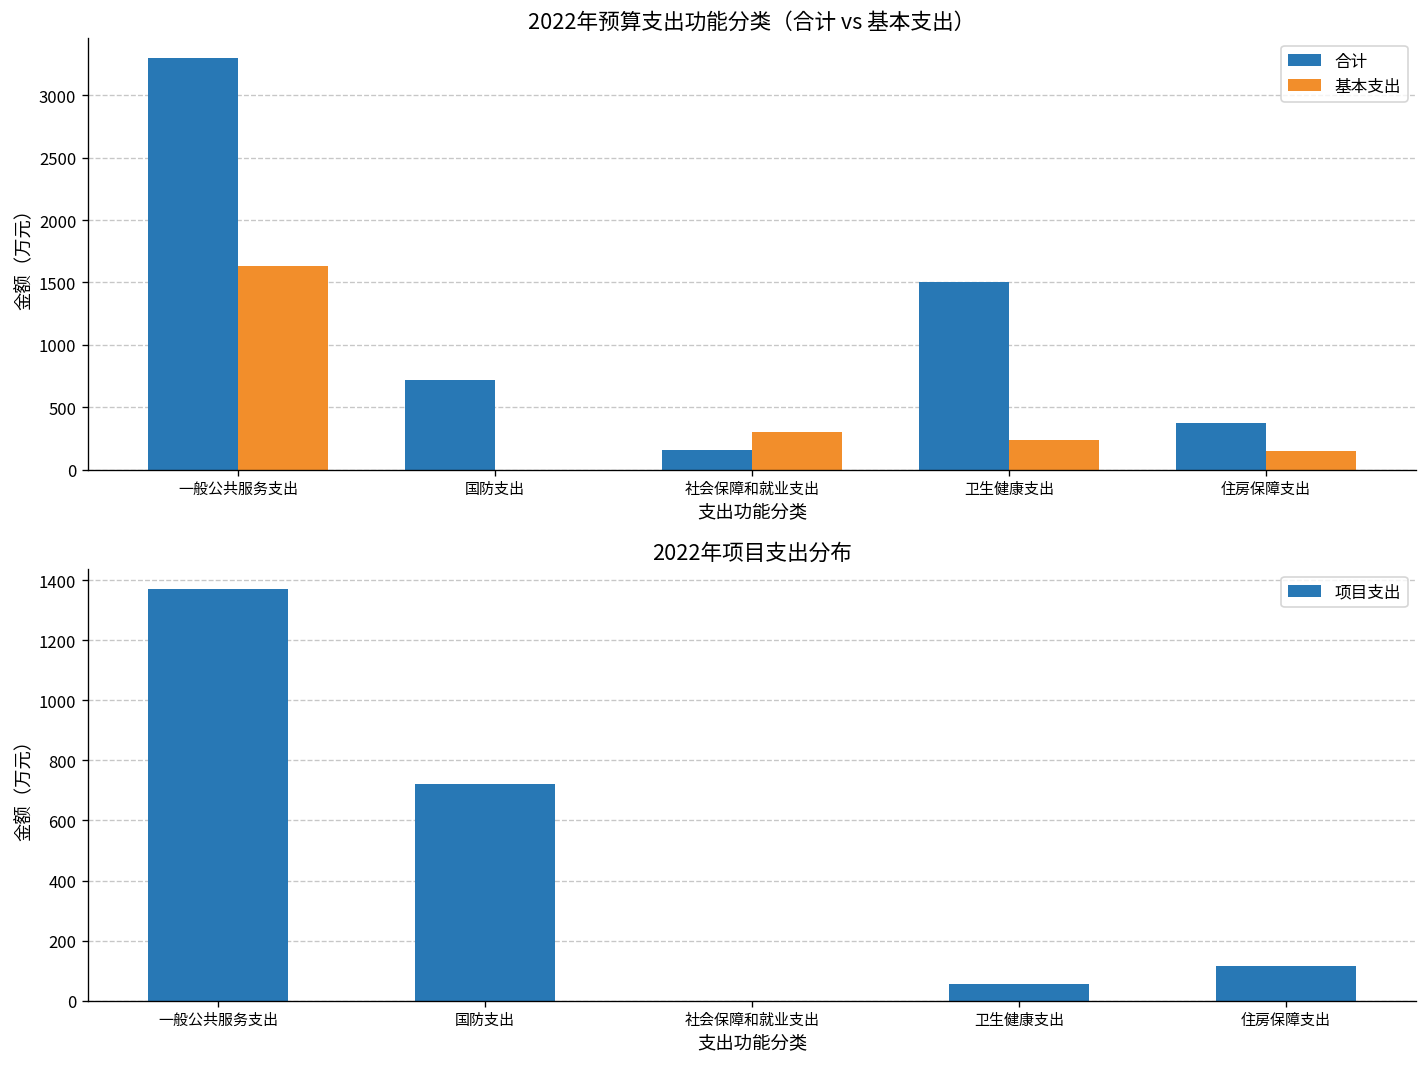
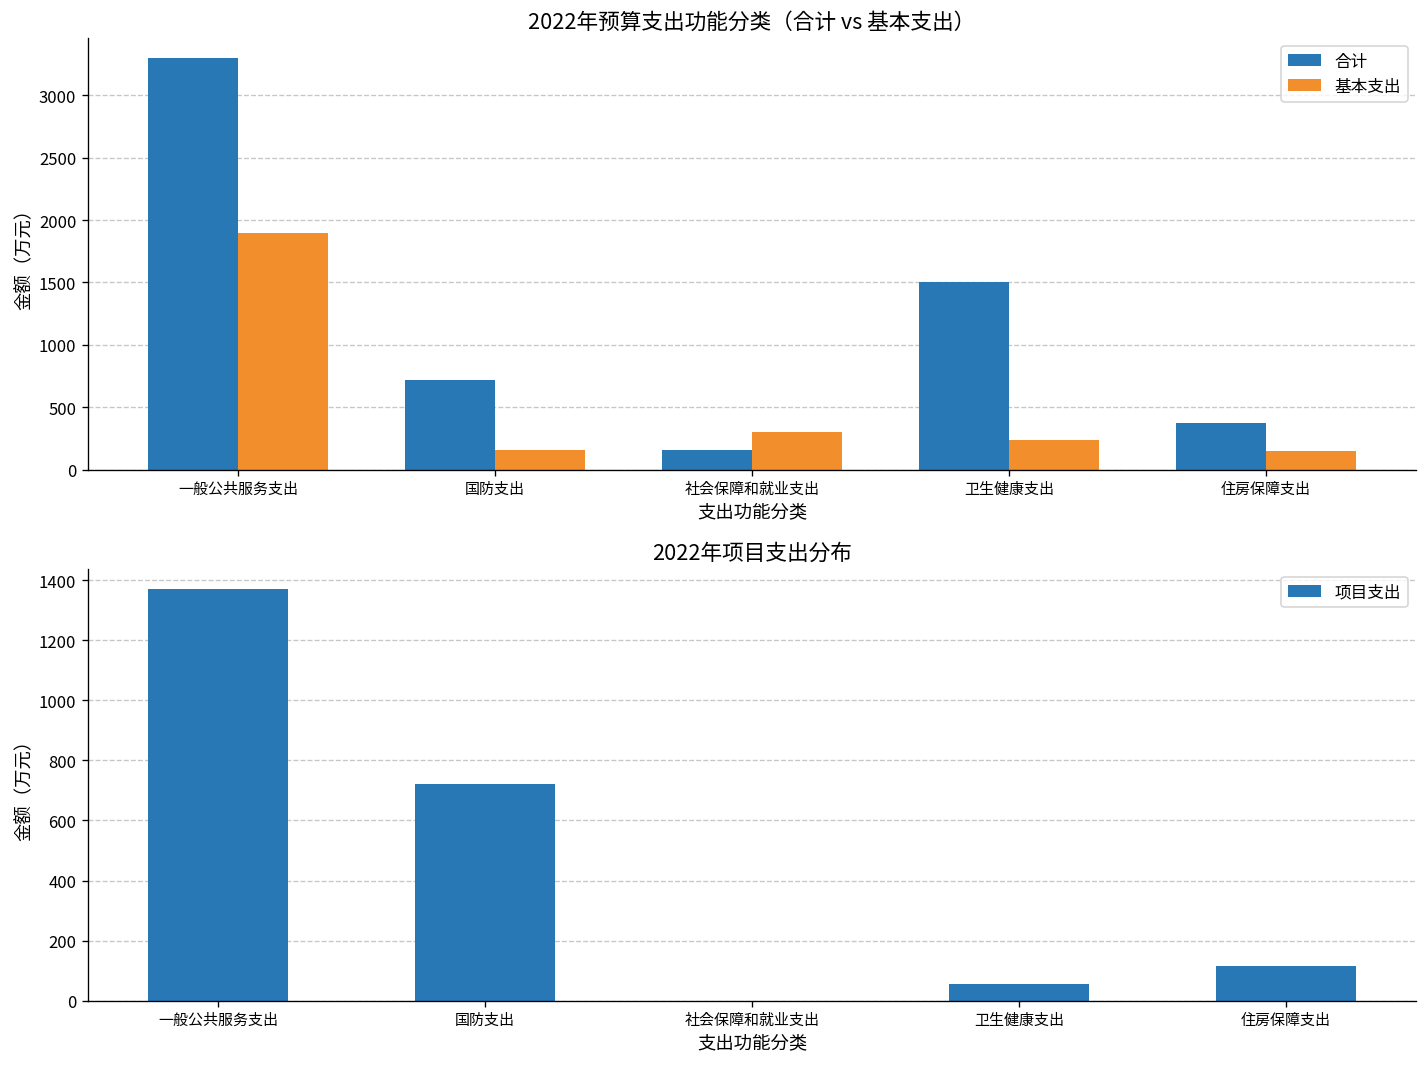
  {
    "2022年预算支出功能分类（合计 vs 基本支出）": {
      "合计": {
        "一般公共服务支出": 3300,
        "国防支出": 720,
        "社会保障和就业支出": 160,
        "卫生健康支出": 1500,
        "住房保障支出": 370
      },
      "基本支出": {
-       "一般公共服务支出": 1630,
-       "国防支出": 0,
+       "一般公共服务支出": 1900,
+       "国防支出": 160,
        "社会保障和就业支出": 300,
        "卫生健康支出": 240,
        "住房保障支出": 150
      }
    },
    "2022年项目支出分布": {
      "一般公共服务支出": 1370,
      "国防支出": 720,
      "社会保障和就业支出": 0,
      "卫生健康支出": 60,
      "住房保障支出": 120
    }
  }
